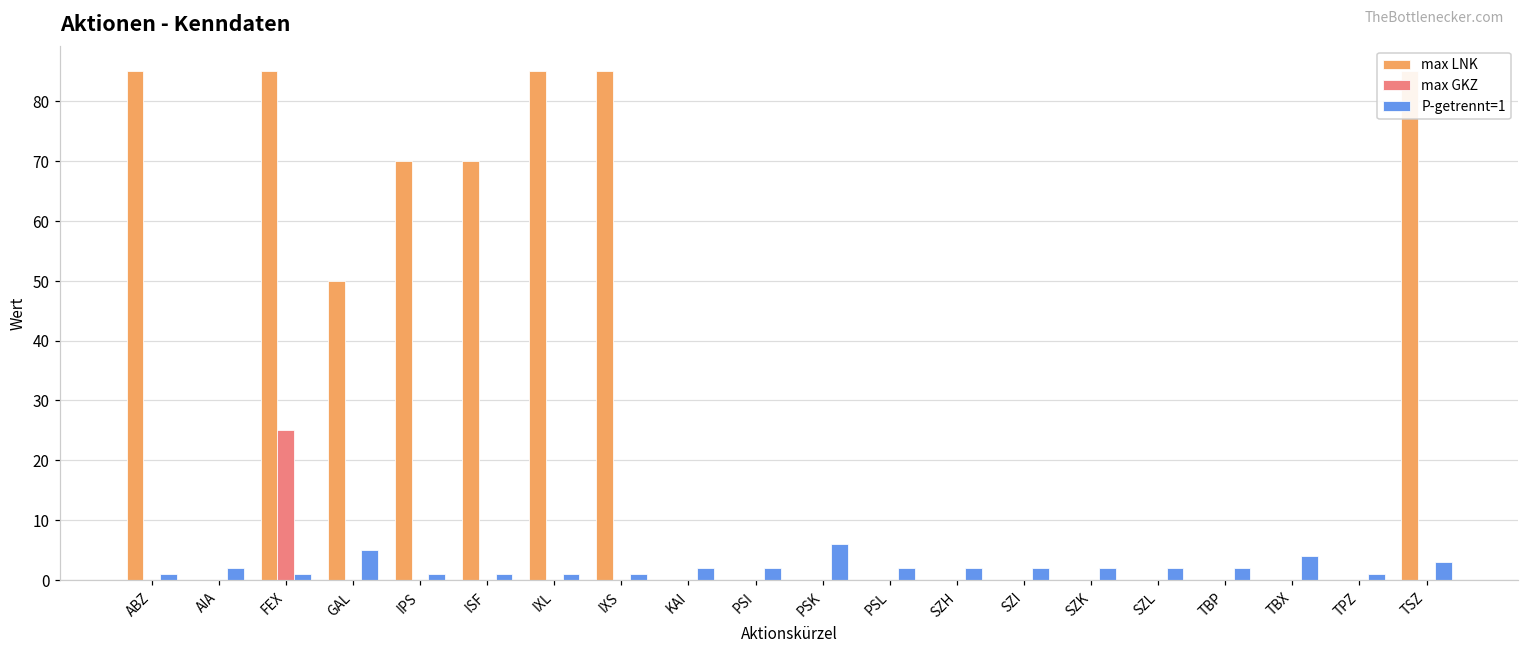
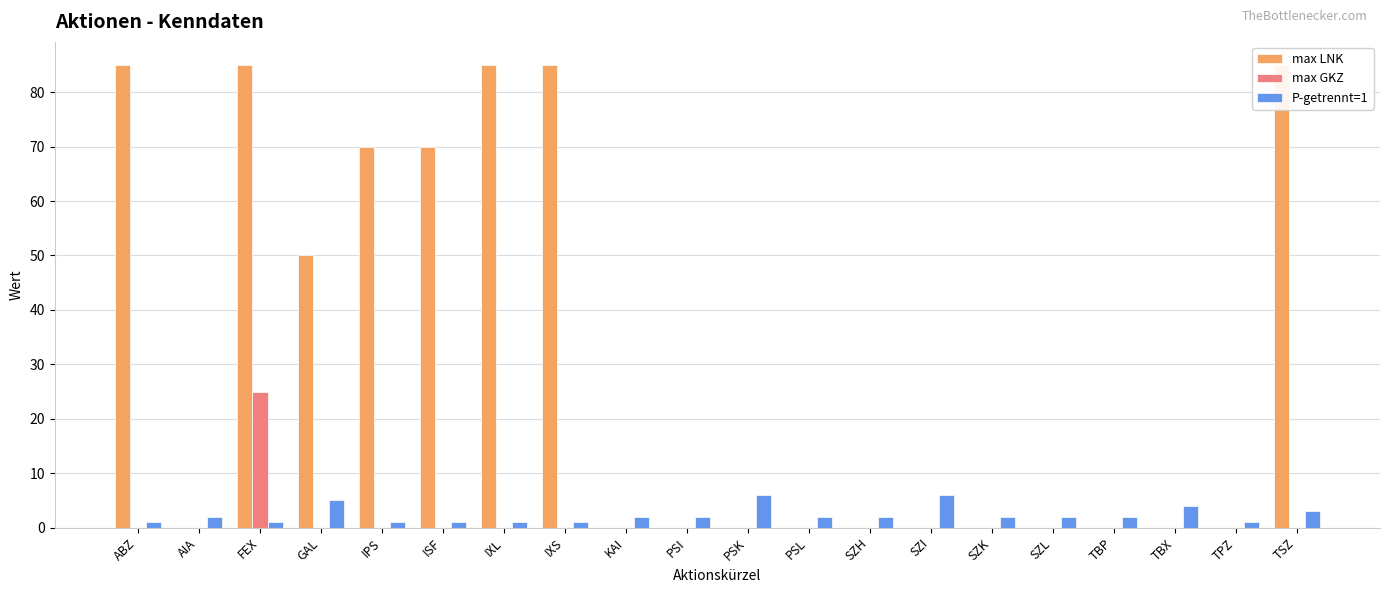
  {
    "P-getrennt=1": {
      "ABZ": 1,
      "AIA": 2,
      "FEX": 1,
      "GAL": 5,
      "IPS": 1,
      "ISF": 1,
      "IXL": 1,
      "IXS": 1,
      "KAI": 2,
      "PSI": 2,
      "PSK": 6,
      "PSL": 2,
      "SZH": 2,
-     "SZI": 2,
+     "SZI": 6,
      "SZK": 2,
      "SZL": 2,
      "TBP": 2,
      "TBX": 4,
      "TPZ": 1,
      "TSZ": 3
    }
  }
